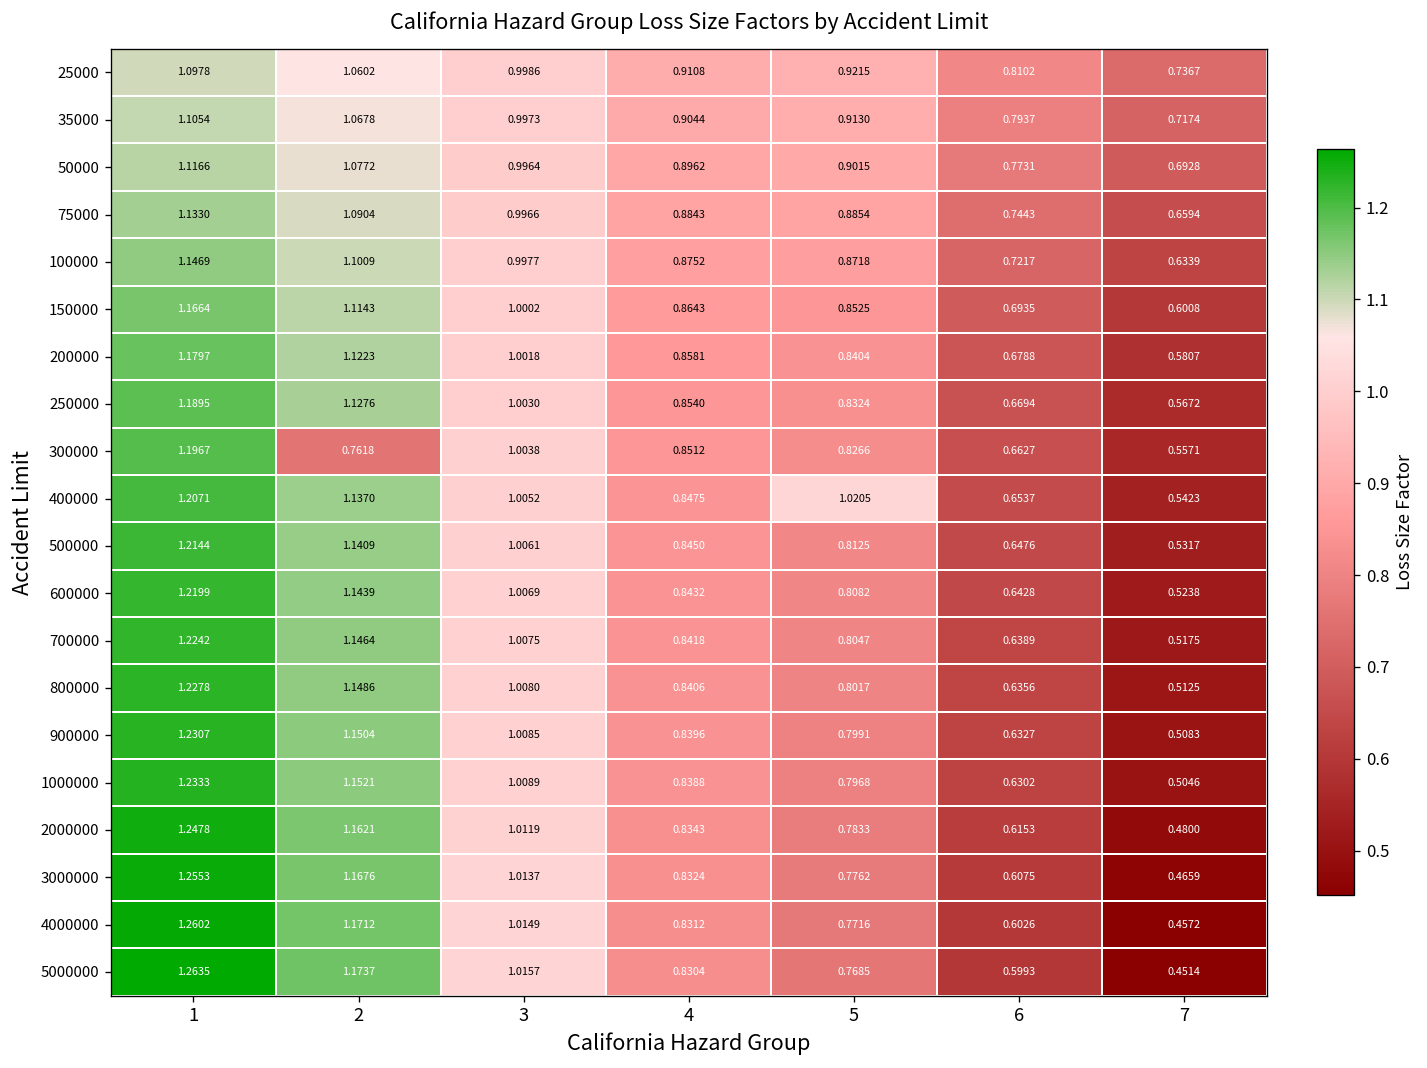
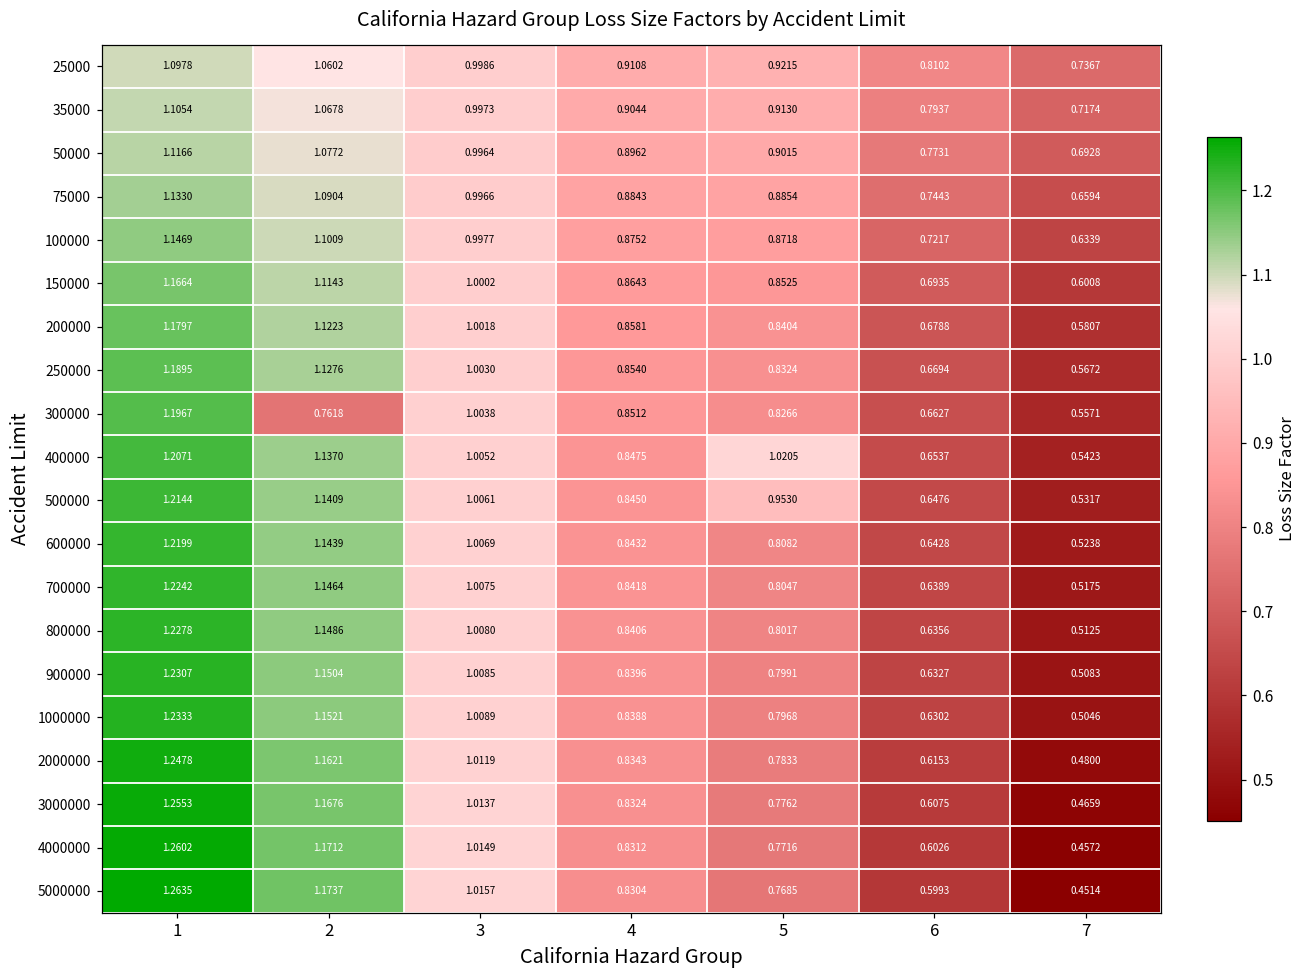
  {
    "25000": {
      "1": 1.0978,
      "2": 1.0602,
      "3": 0.9986,
      "4": 0.9108,
      "5": 0.9215,
      "6": 0.8102,
      "7": 0.7367
    },
    "35000": {
      "1": 1.1054,
      "2": 1.0678,
      "3": 0.9973,
      "4": 0.9044,
      "5": 0.9130,
      "6": 0.7937,
      "7": 0.7174
    },
    "50000": {
      "1": 1.1166,
      "2": 1.0772,
      "3": 0.9964,
      "4": 0.8962,
      "5": 0.9015,
      "6": 0.7731,
      "7": 0.6928
    },
    "75000": {
      "1": 1.1330,
      "2": 1.0904,
      "3": 0.9966,
      "4": 0.8843,
      "5": 0.8854,
      "6": 0.7443,
      "7": 0.6594
    },
    "100000": {
      "1": 1.1469,
      "2": 1.1009,
      "3": 0.9977,
      "4": 0.8752,
      "5": 0.8718,
      "6": 0.7217,
      "7": 0.6339
    },
    "150000": {
      "1": 1.1664,
      "2": 1.1143,
      "3": 1.0002,
      "4": 0.8643,
      "5": 0.8525,
      "6": 0.6935,
      "7": 0.6008
    },
    "200000": {
      "1": 1.1797,
      "2": 1.1223,
      "3": 1.0018,
      "4": 0.8581,
      "5": 0.8404,
      "6": 0.6788,
      "7": 0.5807
    },
    "250000": {
      "1": 1.1895,
      "2": 1.1276,
      "3": 1.0030,
      "4": 0.8540,
      "5": 0.8324,
      "6": 0.6694,
      "7": 0.5672
    },
    "300000": {
      "1": 1.1967,
      "2": 0.7618,
      "3": 1.0038,
      "4": 0.8512,
      "5": 0.8266,
      "6": 0.6627,
      "7": 0.5571
    },
    "400000": {
      "1": 1.2071,
      "2": 1.1370,
      "3": 1.0052,
      "4": 0.8475,
      "5": 1.0205,
      "6": 0.6537,
      "7": 0.5423
    },
    "500000": {
      "1": 1.2144,
      "2": 1.1409,
      "3": 1.0061,
      "4": 0.8450,
-     "5": 0.8125,
+     "5": 0.9530,
      "6": 0.6476,
      "7": 0.5317
    },
    "600000": {
      "1": 1.2199,
      "2": 1.1439,
      "3": 1.0069,
      "4": 0.8432,
      "5": 0.8082,
      "6": 0.6428,
      "7": 0.5238
    },
    "700000": {
      "1": 1.2242,
      "2": 1.1464,
      "3": 1.0075,
      "4": 0.8418,
      "5": 0.8047,
      "6": 0.6389,
      "7": 0.5175
    },
    "800000": {
      "1": 1.2278,
      "2": 1.1486,
      "3": 1.0080,
      "4": 0.8406,
      "5": 0.8017,
      "6": 0.6356,
      "7": 0.5125
    },
    "900000": {
      "1": 1.2307,
      "2": 1.1504,
      "3": 1.0085,
      "4": 0.8396,
      "5": 0.7991,
      "6": 0.6327,
      "7": 0.5083
    },
    "1000000": {
      "1": 1.2333,
      "2": 1.1521,
      "3": 1.0089,
      "4": 0.8388,
      "5": 0.7968,
      "6": 0.6302,
      "7": 0.5046
    },
    "2000000": {
      "1": 1.2478,
      "2": 1.1621,
      "3": 1.0119,
      "4": 0.8343,
      "5": 0.7833,
      "6": 0.6153,
      "7": 0.4800
    },
    "3000000": {
      "1": 1.2553,
      "2": 1.1676,
      "3": 1.0137,
      "4": 0.8324,
      "5": 0.7762,
      "6": 0.6075,
      "7": 0.4659
    },
    "4000000": {
      "1": 1.2602,
      "2": 1.1712,
      "3": 1.0149,
      "4": 0.8312,
      "5": 0.7716,
      "6": 0.6026,
      "7": 0.4572
    },
    "5000000": {
      "1": 1.2635,
      "2": 1.1737,
      "3": 1.0157,
      "4": 0.8304,
      "5": 0.7685,
      "6": 0.5993,
      "7": 0.4514
    }
  }
